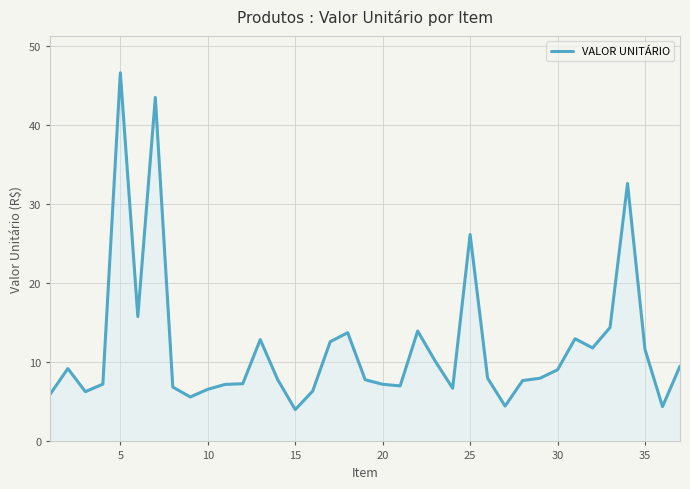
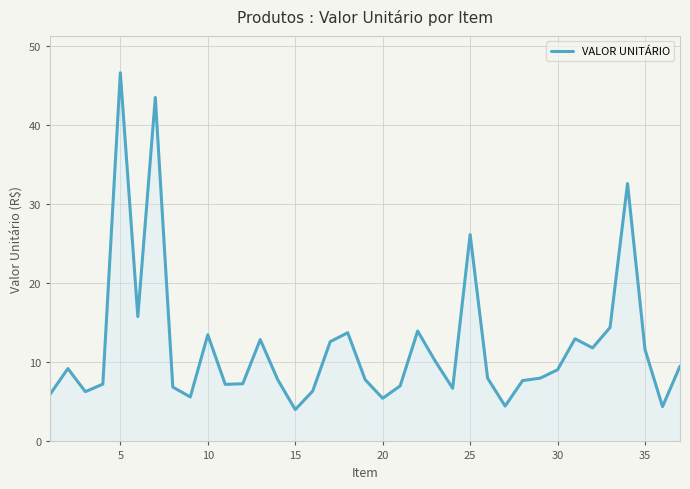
  {
    "5": 47,
-   "10": 7,
+   "10": 13,
    "15": 4,
-   "20": 7,
+   "20": 5,
    "25": 26,
    "30": 9,
    "35": 12
  }
